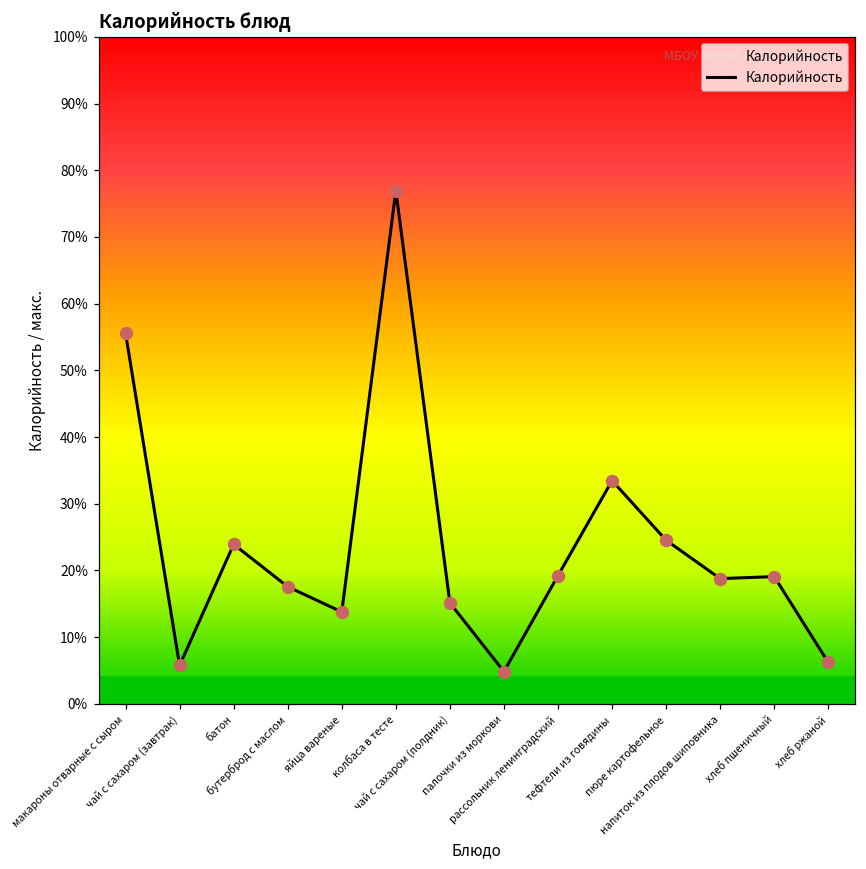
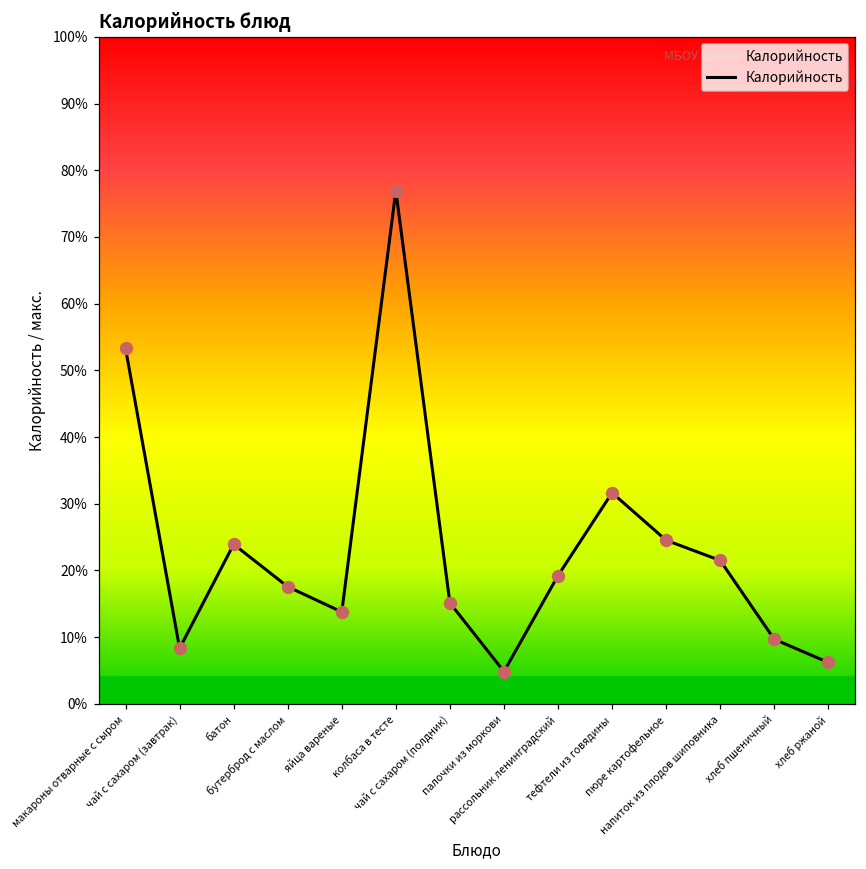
  {
-   "макароны отварные с сыром": "56%",
-   "чай с сахаром (завтрак)": "6%",
+   "макароны отварные с сыром": "53%",
+   "чай с сахаром (завтрак)": "8%",
    "батон": "24%",
    "бутерброд с маслом": "18%",
    "яйца вареные": "14%",
    "колбаса в тесте": "77%",
    "чай с сахаром (полдник)": "15%",
    "палочки из моркови": "5%",
    "рассольник ленинградский": "19%",
-   "тефтели из говядины": "33%",
+   "тефтели из говядины": "32%",
    "пюре картофельное": "25%",
-   "напиток из плодов шиповника": "19%",
-   "хлеб пшеничный": "19%",
+   "напиток из плодов шиповника": "22%",
+   "хлеб пшеничный": "10%",
    "хлеб ржаной": "6%"
  }
